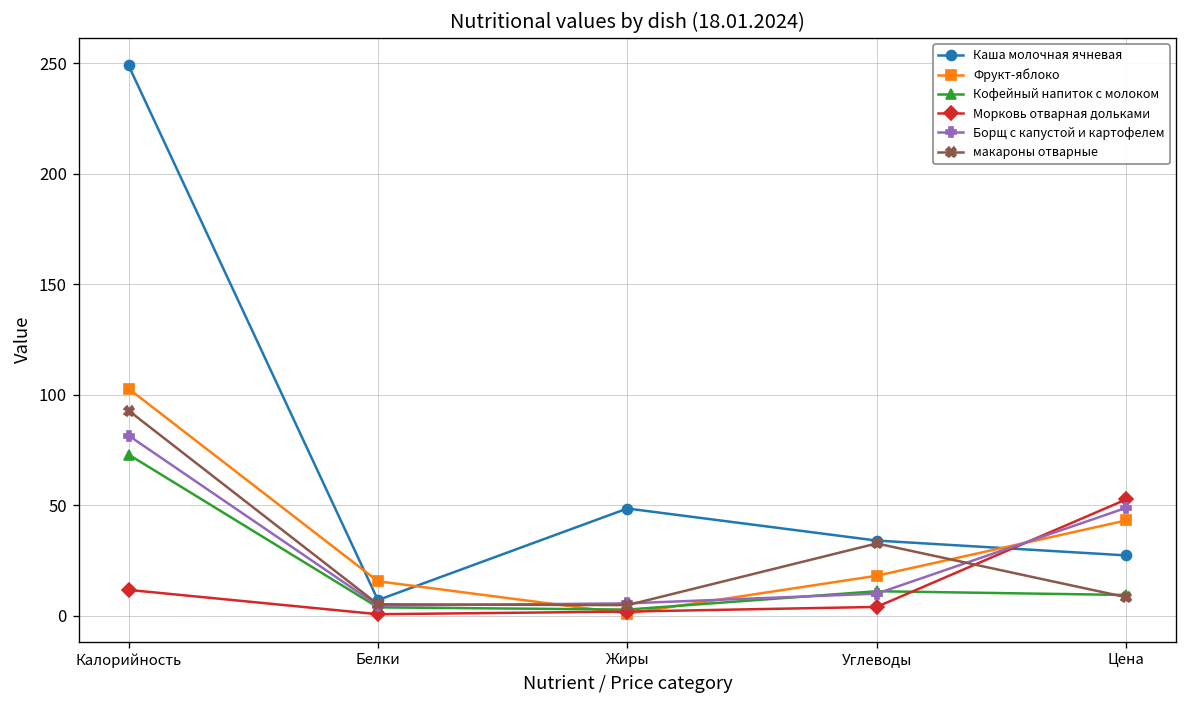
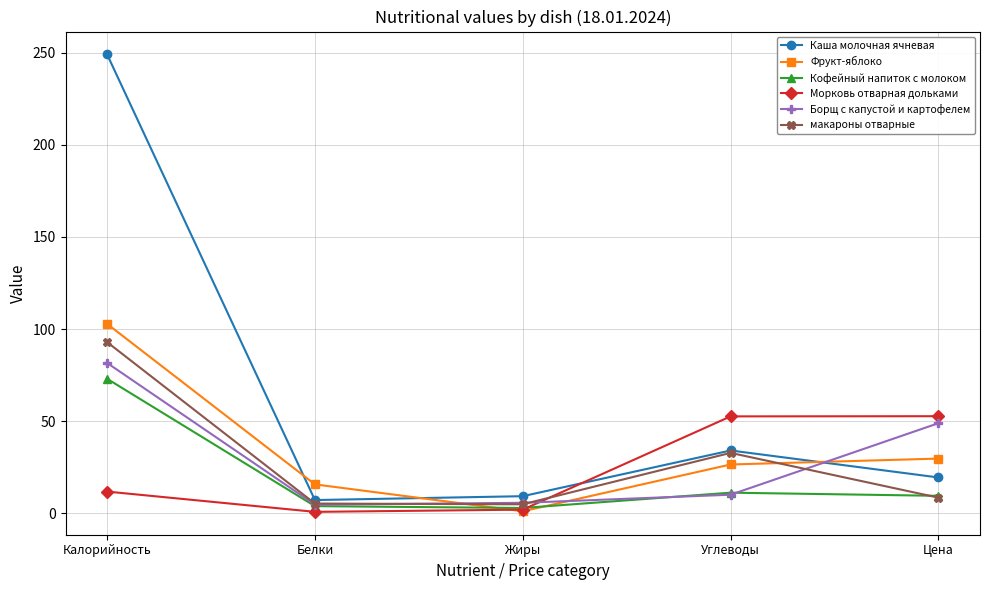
  {
    "Каша молочная ячневая": {
      "Калорийность": 249,
      "Белки": 7,
-     "Жиры": 49,
-     "Цена": 27
+     "Жиры": 9,
+     "Цена": 19
    },
    "Фрукт-яблоко": {
      "Калорийность": 103,
      "Белки": 16,
-     "Углеводы": 18,
-     "Цена": 43
+     "Углеводы": 27,
+     "Цена": 30
    },
    "Кофейный напиток с молоком": {
      "Калорийность": 73
    },
    "Морковь отварная дольками": {
      "Калорийность": 12,
      "Белки": 1,
-     "Углеводы": 4,
+     "Углеводы": 53,
      "Цена": 53
    },
    "Борщ с капустой и картофелем": {
      "Калорийность": 82,
      "Цена": 49
    },
    "макароны отварные": {
      "Калорийность": 93
    }
  }
